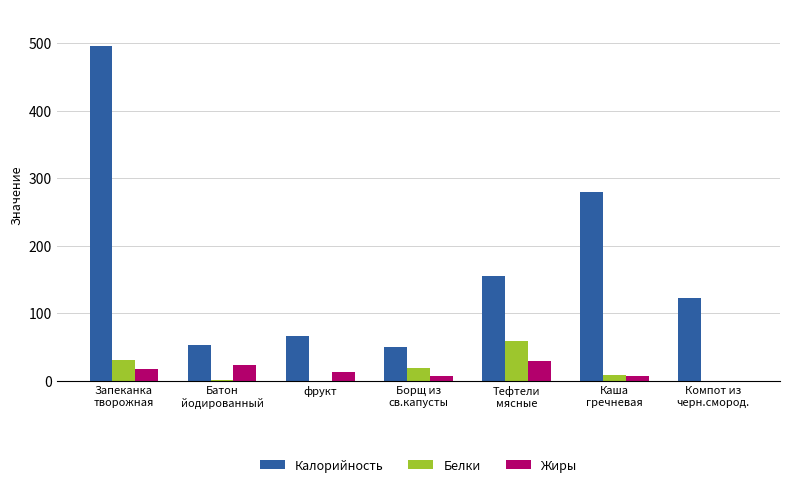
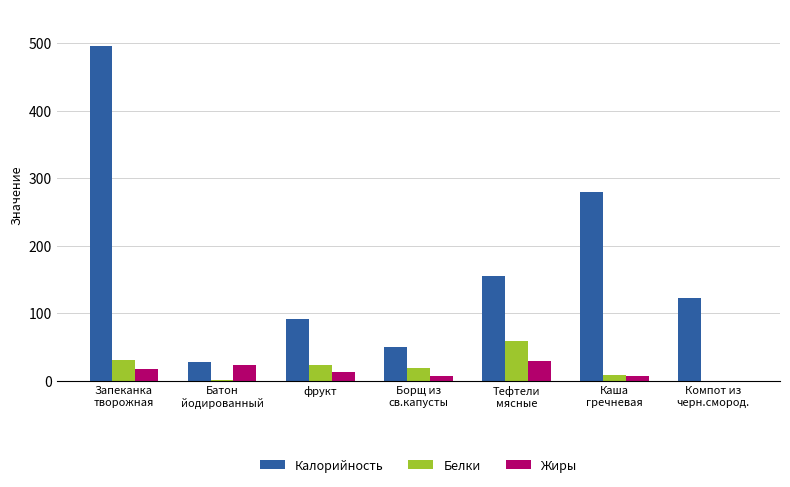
  {
    "Калорийность": {
      "Запеканка творожная": 500,
-     "Батон йодированный": 50,
-     "фрукт": 70,
+     "Батон йодированный": 30,
+     "фрукт": 90,
      "Борщ из св.капусты": 50,
      "Тефтели мясные": 150,
      "Каша гречневая": 280,
      "Компот из черн.смород.": 120
    },
    "Белки": {
      "Запеканка творожная": 30,
-     "фрукт": 0,
+     "фрукт": 20,
      "Борщ из св.капусты": 20,
      "Тефтели мясные": 60,
      "Каша гречневая": 10
    },
    "Жиры": {
      "Запеканка творожная": 20,
      "Батон йодированный": 20,
      "фрукт": 10,
      "Борщ из св.капусты": 10,
      "Тефтели мясные": 30,
      "Каша гречневая": 10
    }
  }
